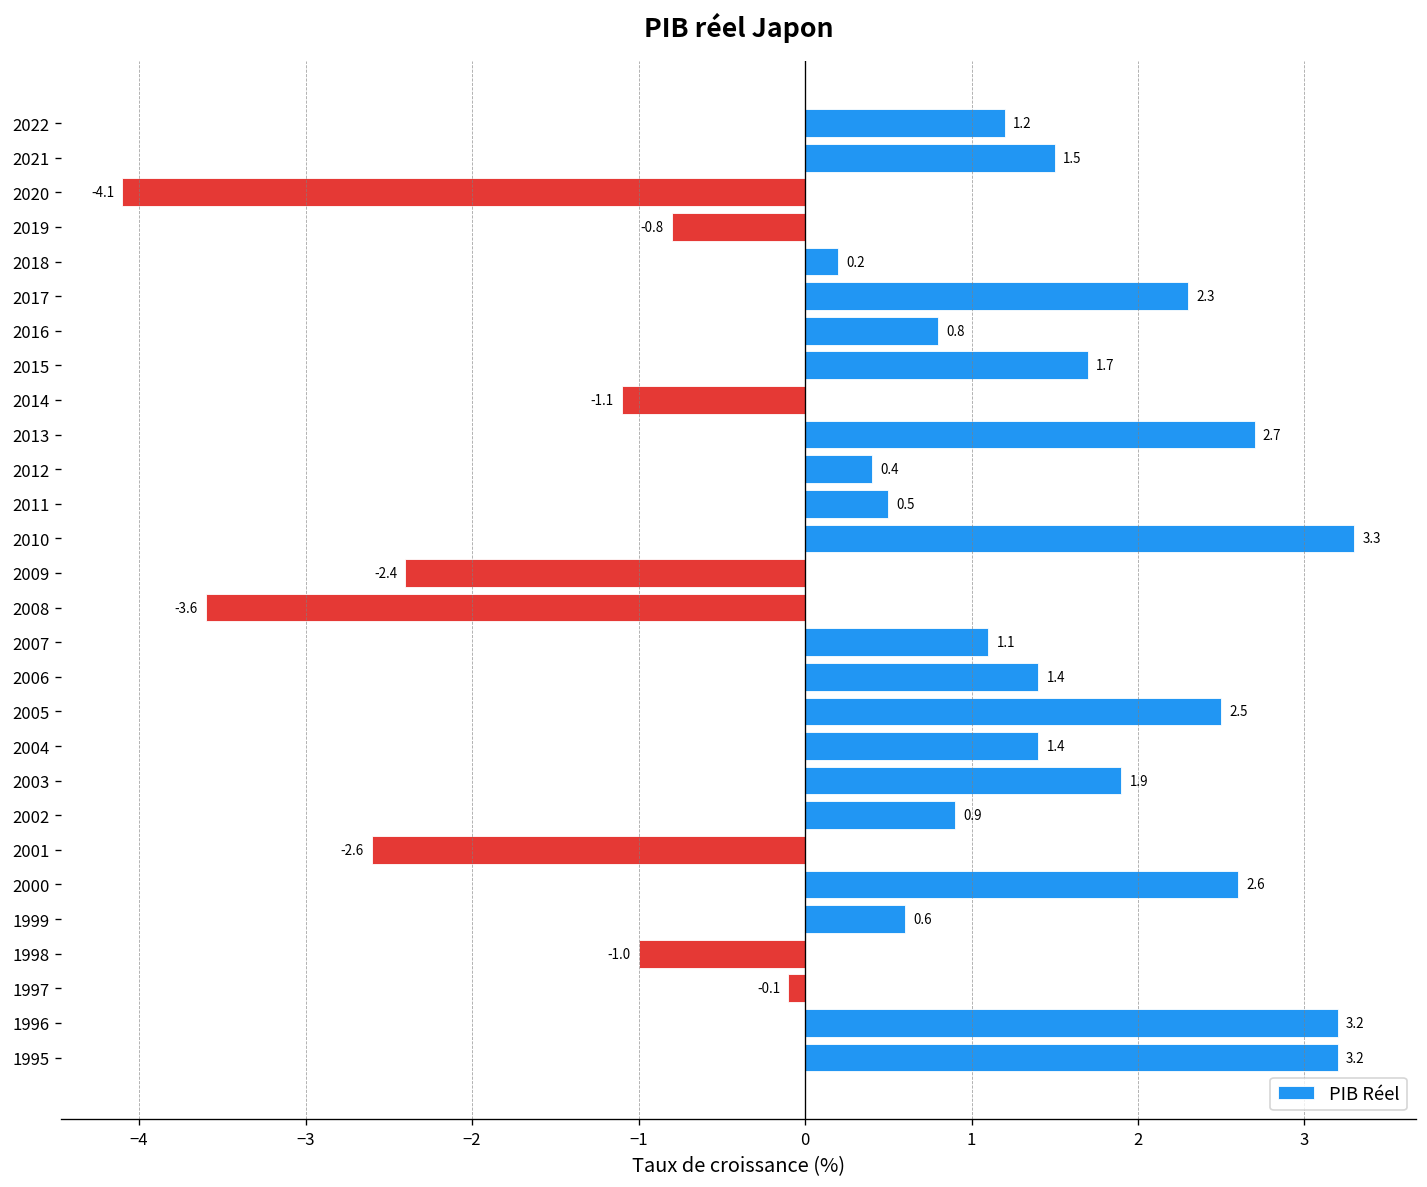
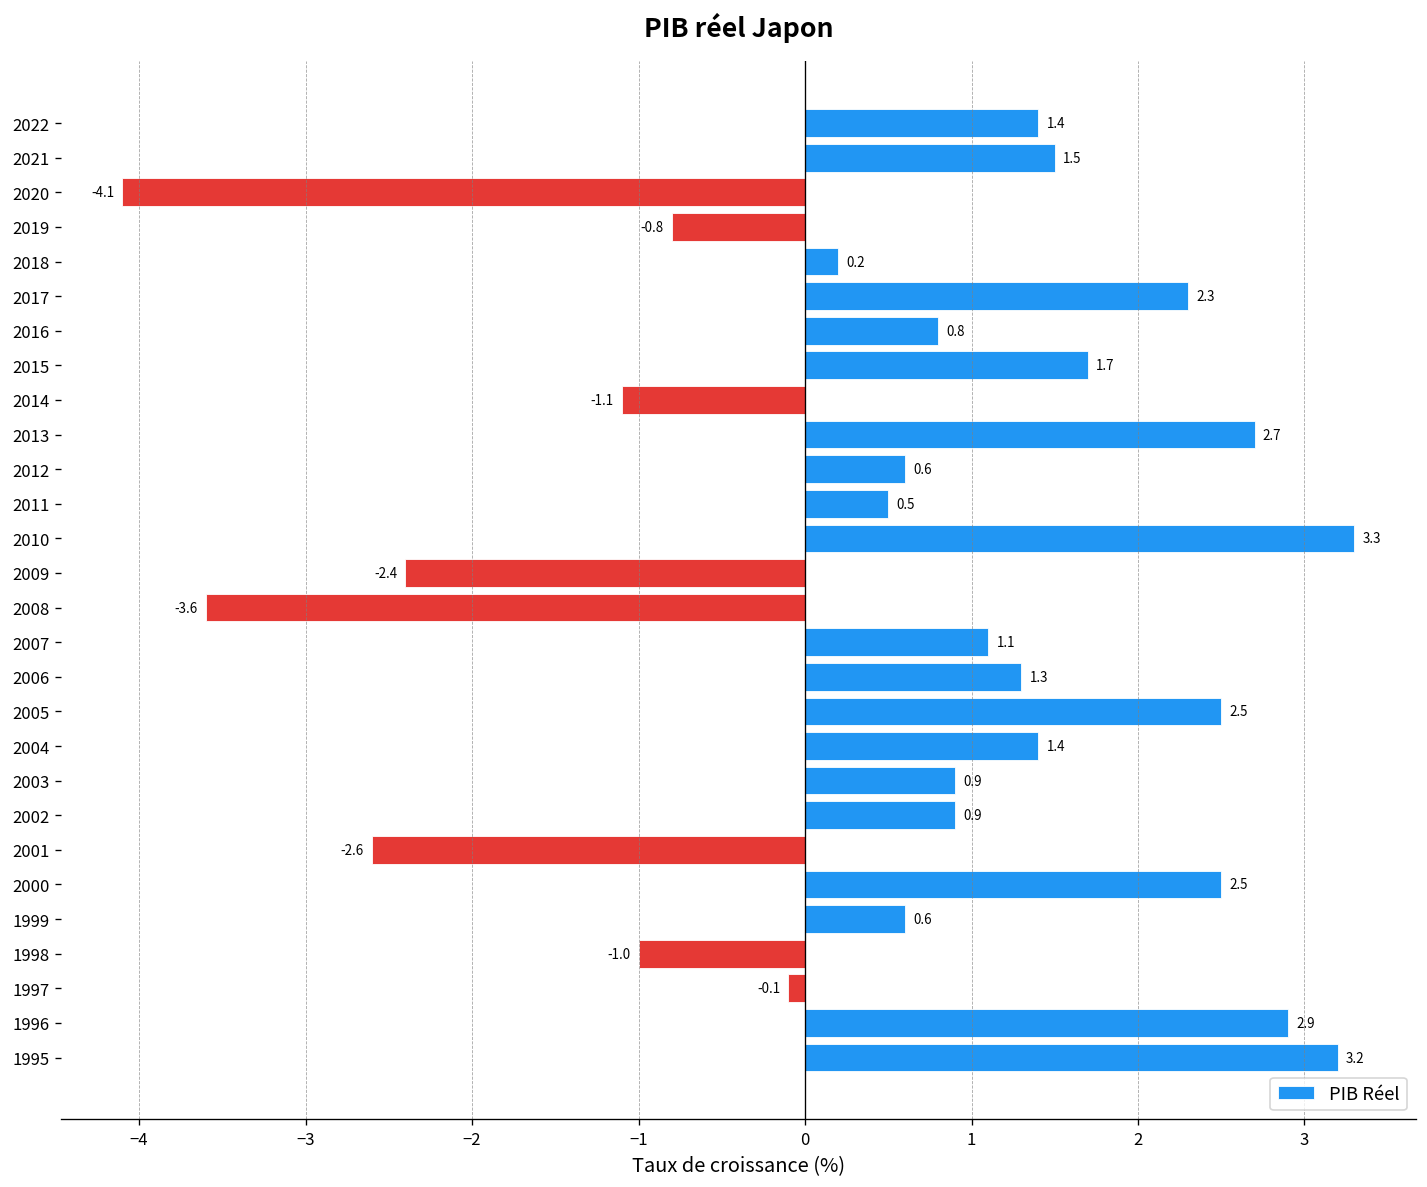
  {
-   "2022": 1.2,
+   "2022": 1.4,
    "2021": 1.5,
    "2020": -4.1,
    "2019": -0.8,
    "2018": 0.2,
    "2017": 2.3,
    "2016": 0.8,
    "2015": 1.7,
    "2014": -1.1,
    "2013": 2.7,
-   "2012": 0.4,
+   "2012": 0.6,
    "2011": 0.5,
    "2010": 3.3,
    "2009": -2.4,
    "2008": -3.6,
    "2007": 1.1,
-   "2006": 1.4,
+   "2006": 1.3,
    "2005": 2.5,
    "2004": 1.4,
-   "2003": 1.9,
+   "2003": 0.9,
    "2002": 0.9,
    "2001": -2.6,
-   "2000": 2.6,
+   "2000": 2.5,
    "1999": 0.6,
    "1998": -1.0,
    "1997": -0.1,
-   "1996": 3.2,
+   "1996": 2.9,
    "1995": 3.2
  }
